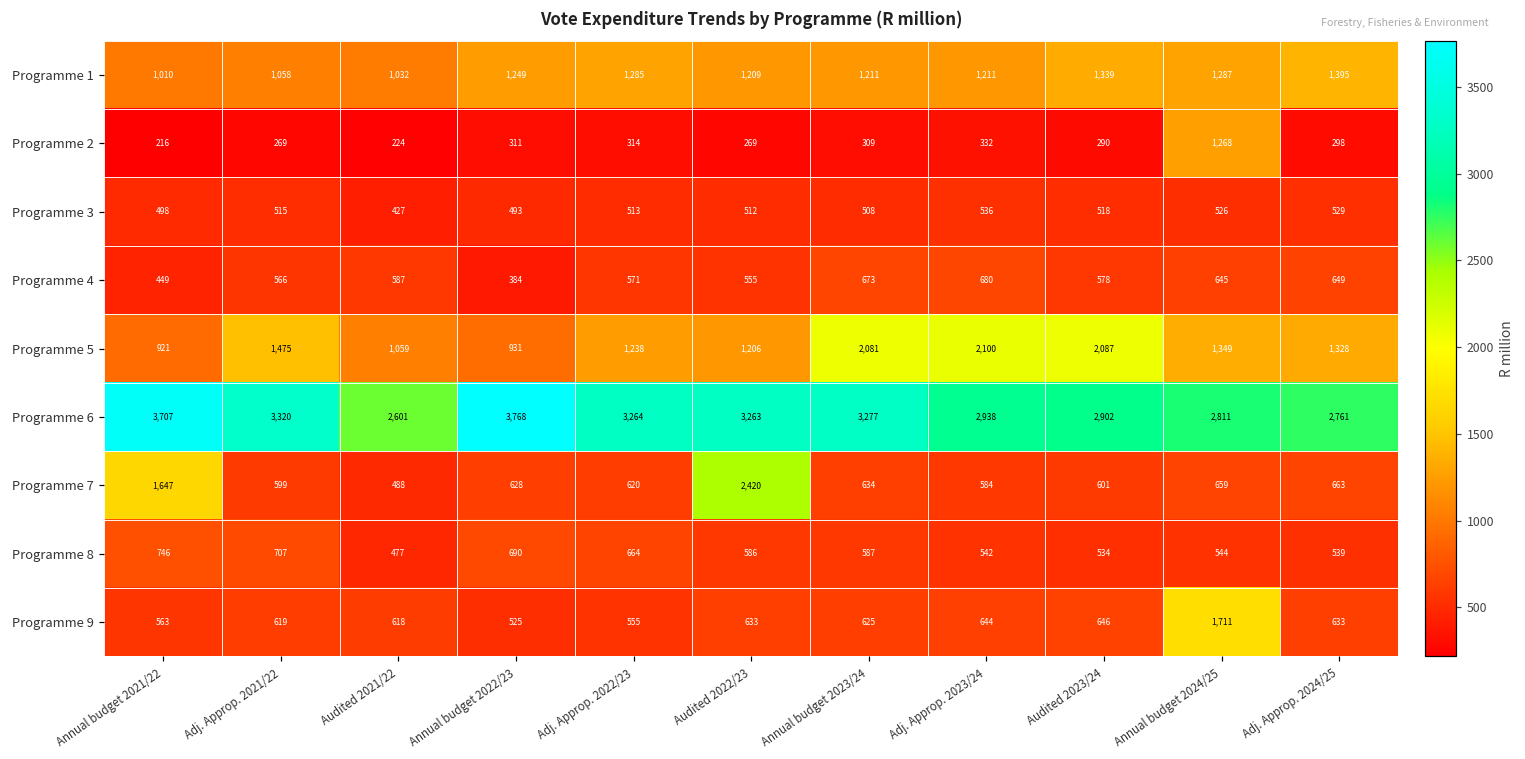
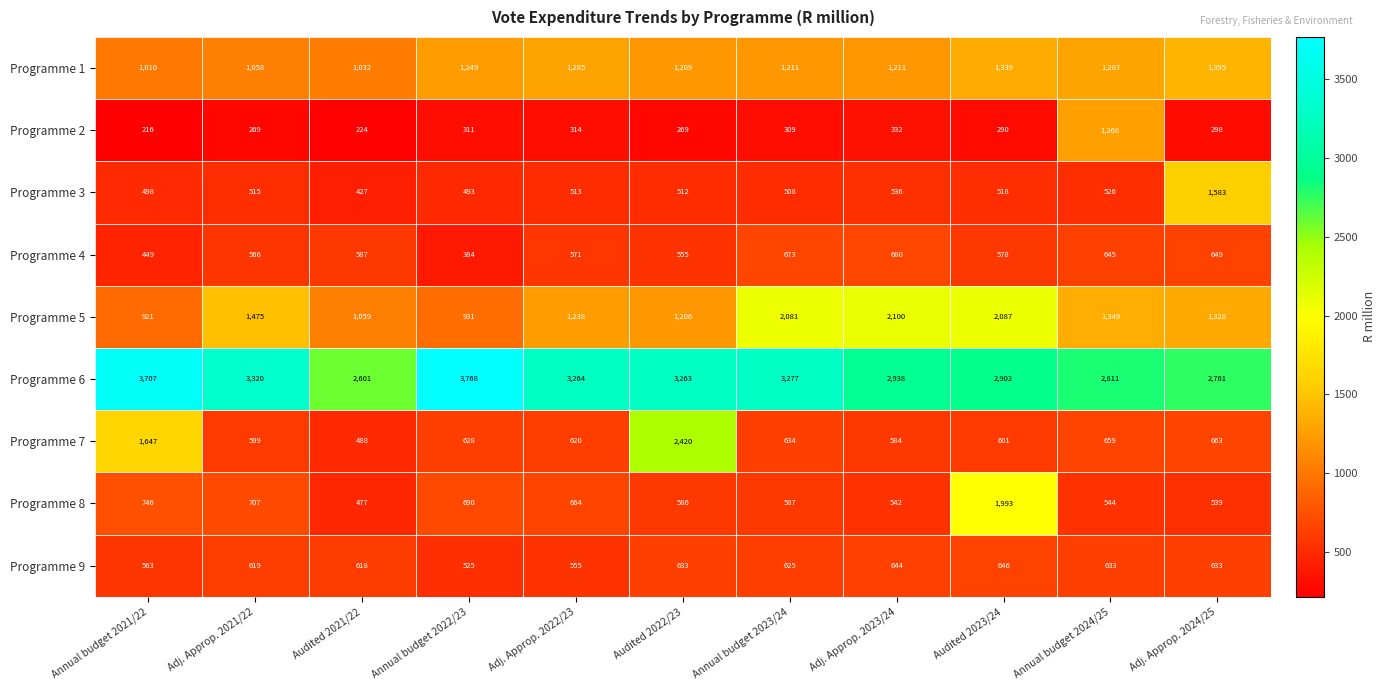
  {
    "Programme 1": {
      "Annual budget 2021/22": "1,010",
      "Adj. Approp. 2021/22": "1,058",
      "Audited 2021/22": "1,032",
      "Annual budget 2022/23": "1,249",
      "Adj. Approp. 2022/23": "1,285",
      "Audited 2022/23": "1,209",
      "Annual budget 2023/24": "1,211",
      "Adj. Approp. 2023/24": "1,211",
      "Audited 2023/24": "1,339",
      "Annual budget 2024/25": "1,287",
      "Adj. Approp. 2024/25": "1,395"
    },
    "Programme 2": {
      "Annual budget 2021/22": "216",
      "Adj. Approp. 2021/22": "269",
      "Audited 2021/22": "224",
      "Annual budget 2022/23": "311",
      "Adj. Approp. 2022/23": "314",
      "Audited 2022/23": "269",
      "Annual budget 2023/24": "309",
      "Adj. Approp. 2023/24": "332",
      "Audited 2023/24": "290",
      "Annual budget 2024/25": "1,268",
      "Adj. Approp. 2024/25": "298"
    },
    "Programme 3": {
      "Annual budget 2021/22": "498",
      "Adj. Approp. 2021/22": "515",
      "Audited 2021/22": "427",
      "Annual budget 2022/23": "493",
      "Adj. Approp. 2022/23": "513",
      "Audited 2022/23": "512",
      "Annual budget 2023/24": "508",
      "Adj. Approp. 2023/24": "536",
      "Audited 2023/24": "518",
      "Annual budget 2024/25": "526",
-     "Adj. Approp. 2024/25": "529"
+     "Adj. Approp. 2024/25": "1,583"
    },
    "Programme 4": {
      "Annual budget 2021/22": "449",
      "Adj. Approp. 2021/22": "566",
      "Audited 2021/22": "587",
      "Annual budget 2022/23": "384",
      "Adj. Approp. 2022/23": "571",
      "Audited 2022/23": "555",
      "Annual budget 2023/24": "673",
      "Adj. Approp. 2023/24": "680",
      "Audited 2023/24": "578",
      "Annual budget 2024/25": "645",
      "Adj. Approp. 2024/25": "649"
    },
    "Programme 5": {
      "Annual budget 2021/22": "921",
      "Adj. Approp. 2021/22": "1,475",
      "Audited 2021/22": "1,059",
      "Annual budget 2022/23": "931",
      "Adj. Approp. 2022/23": "1,238",
      "Audited 2022/23": "1,206",
      "Annual budget 2023/24": "2,081",
      "Adj. Approp. 2023/24": "2,100",
      "Audited 2023/24": "2,087",
      "Annual budget 2024/25": "1,349",
      "Adj. Approp. 2024/25": "1,328"
    },
    "Programme 6": {
      "Annual budget 2021/22": "3,707",
      "Adj. Approp. 2021/22": "3,320",
      "Audited 2021/22": "2,601",
      "Annual budget 2022/23": "3,768",
      "Adj. Approp. 2022/23": "3,264",
      "Audited 2022/23": "3,263",
      "Annual budget 2023/24": "3,277",
      "Adj. Approp. 2023/24": "2,938",
      "Audited 2023/24": "2,902",
      "Annual budget 2024/25": "2,811",
      "Adj. Approp. 2024/25": "2,761"
    },
    "Programme 7": {
      "Annual budget 2021/22": "1,647",
      "Adj. Approp. 2021/22": "599",
      "Audited 2021/22": "488",
      "Annual budget 2022/23": "628",
      "Adj. Approp. 2022/23": "620",
      "Audited 2022/23": "2,420",
      "Annual budget 2023/24": "634",
      "Adj. Approp. 2023/24": "584",
      "Audited 2023/24": "601",
      "Annual budget 2024/25": "659",
      "Adj. Approp. 2024/25": "663"
    },
    "Programme 8": {
      "Annual budget 2021/22": "746",
      "Adj. Approp. 2021/22": "707",
      "Audited 2021/22": "477",
      "Annual budget 2022/23": "690",
      "Adj. Approp. 2022/23": "664",
      "Audited 2022/23": "586",
      "Annual budget 2023/24": "587",
      "Adj. Approp. 2023/24": "542",
-     "Audited 2023/24": "534",
+     "Audited 2023/24": "1,993",
      "Annual budget 2024/25": "544",
      "Adj. Approp. 2024/25": "539"
    },
    "Programme 9": {
      "Annual budget 2021/22": "563",
      "Adj. Approp. 2021/22": "619",
      "Audited 2021/22": "618",
      "Annual budget 2022/23": "525",
      "Adj. Approp. 2022/23": "555",
      "Audited 2022/23": "633",
      "Annual budget 2023/24": "625",
      "Adj. Approp. 2023/24": "644",
      "Audited 2023/24": "646",
-     "Annual budget 2024/25": "1,711",
+     "Annual budget 2024/25": "633",
      "Adj. Approp. 2024/25": "633"
    }
  }
